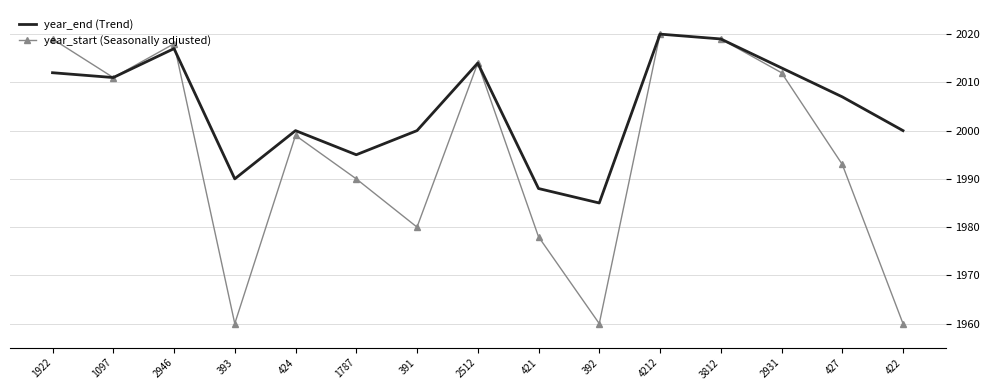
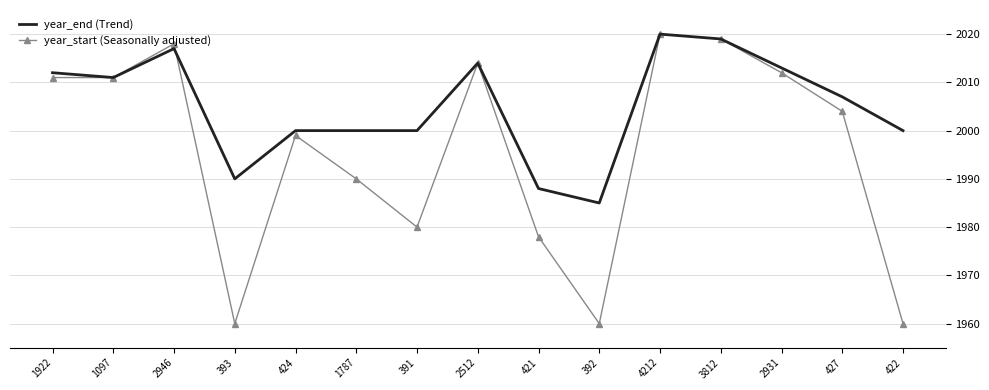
  {
    "year_end (Trend)": {
      "1922": 2012,
      "2946": 2017,
      "393": 1990,
      "424": 2000,
-     "1787": 1995,
+     "1787": 2000,
      "391": 2000,
      "421": 1988,
      "392": 1985,
      "2931": 2013,
      "427": 2007,
      "422": 2000
    },
    "year_start (Seasonally adjusted)": {
-     "1922": 2019,
+     "1922": 2011,
      "2946": 2018,
      "393": 1960,
      "424": 1999,
      "1787": 1990,
      "391": 1980,
      "421": 1978,
      "392": 1960,
      "2931": 2012,
-     "427": 1993,
+     "427": 2004,
      "422": 1960
    }
  }
